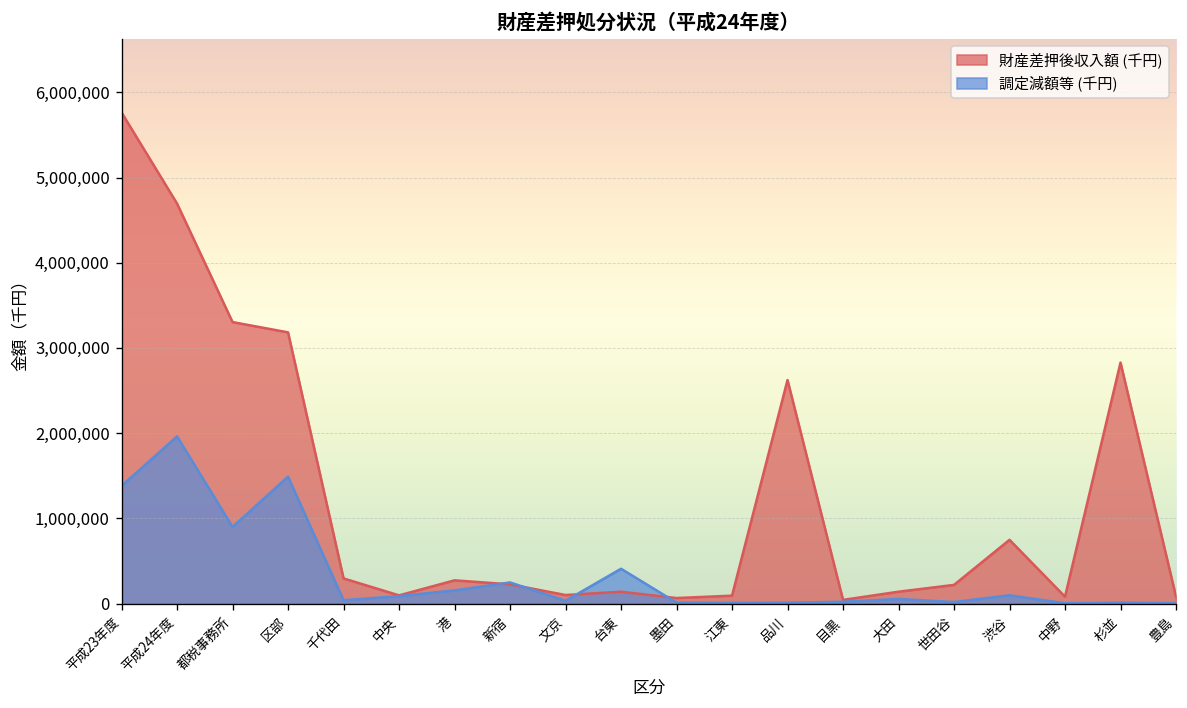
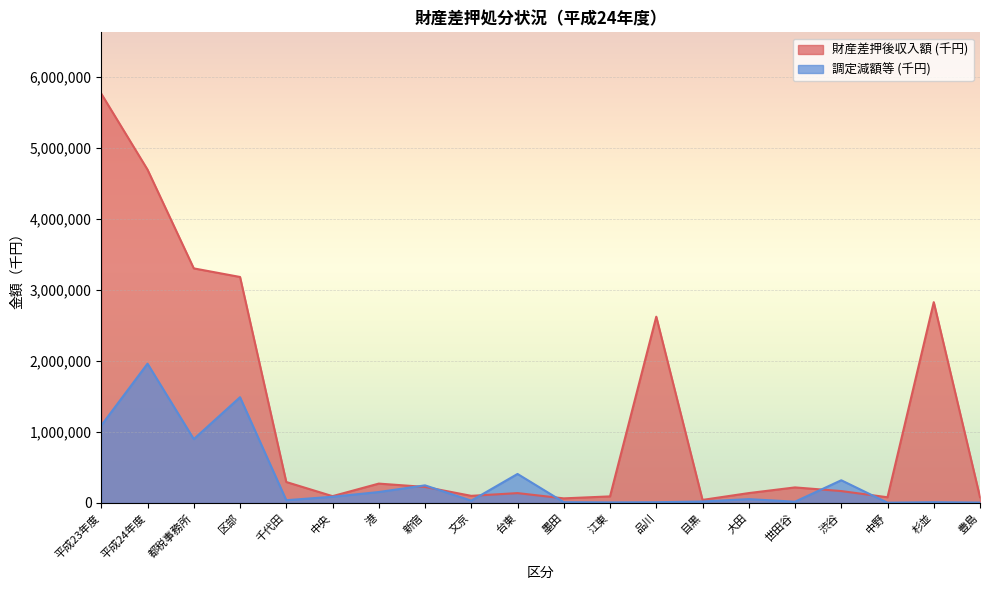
  {
    "財産差押後収入額 (千円)": {
      "平成23年度": "5,800,000",
      "平成24年度": "4,700,000",
      "都税事務所": "3,300,000",
      "区部": "3,200,000",
      "千代田": "300,000",
      "港": "300,000",
      "文京": "100,000",
      "台東": "100,000",
      "墨田": "100,000",
      "江東": "100,000",
      "品川": "2,600,000",
      "大田": "100,000",
      "世田谷": "200,000",
-     "渋谷": "700,000",
+     "渋谷": "200,000",
      "中野": "100,000",
      "杉並": "2,800,000",
      "豊島": "100,000"
    },
    "調定減額等 (千円)": {
-     "平成23年度": "1,400,000",
+     "平成23年度": "1,100,000",
      "平成24年度": "2,000,000",
      "都税事務所": "900,000",
      "区部": "1,500,000",
      "千代田": "0",
      "港": "200,000",
      "文京": "0",
      "台東": "400,000",
      "墨田": "0",
      "江東": "0",
      "品川": "0",
      "大田": "100,000",
      "世田谷": "0",
-     "渋谷": "100,000",
+     "渋谷": "300,000",
      "中野": "0",
      "杉並": "0",
      "豊島": "0"
    }
  }
